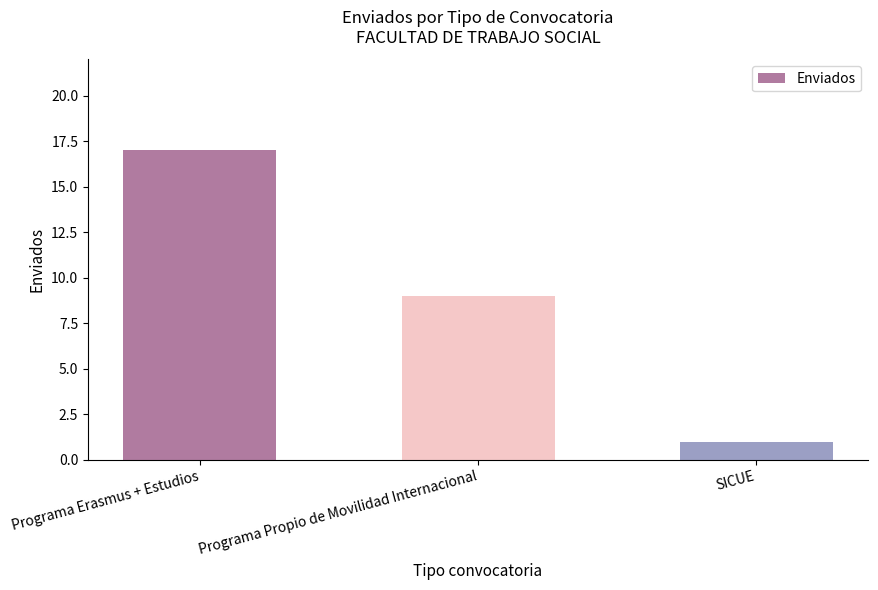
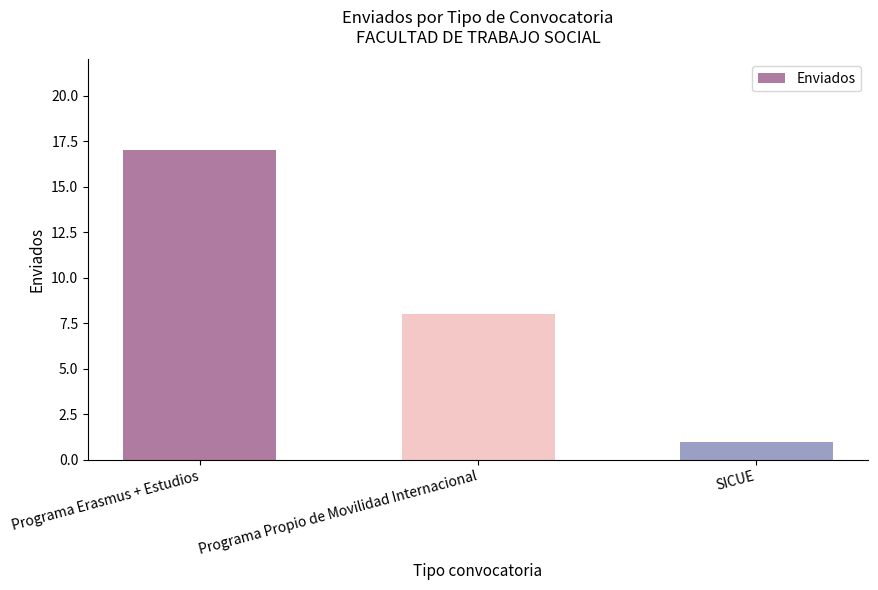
  {
    "Programa Erasmus + Estudios": 17,
-   "Programa Propio de Movilidad Internacional": 9,
+   "Programa Propio de Movilidad Internacional": 8,
    "SICUE": 1
  }
